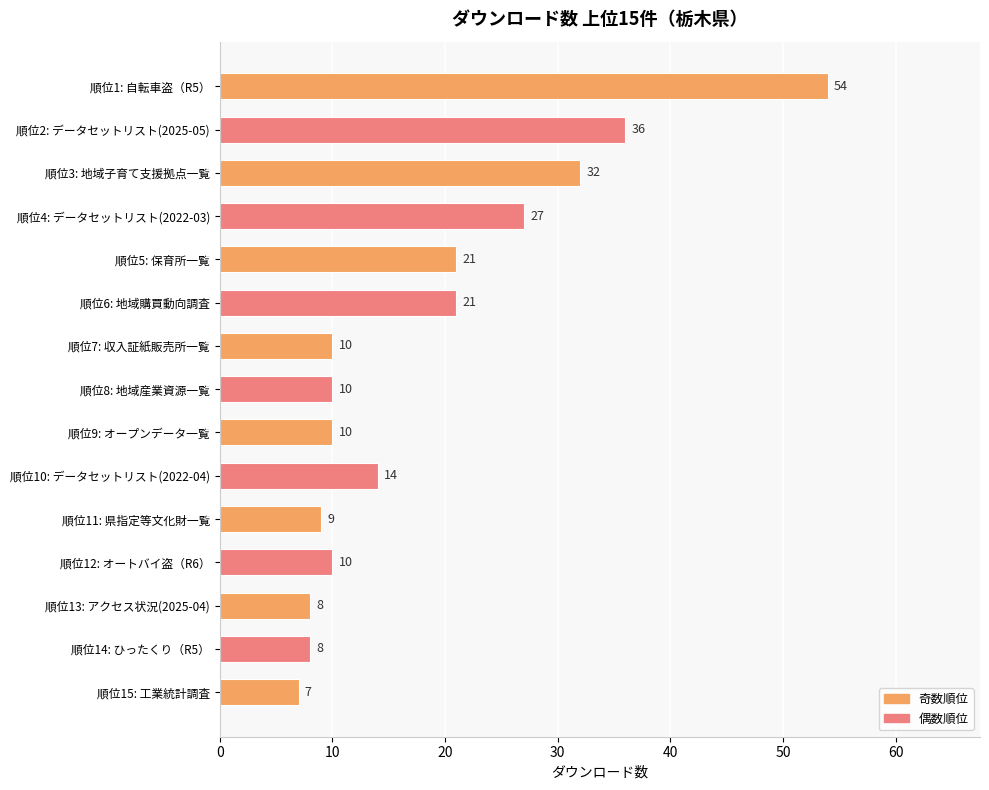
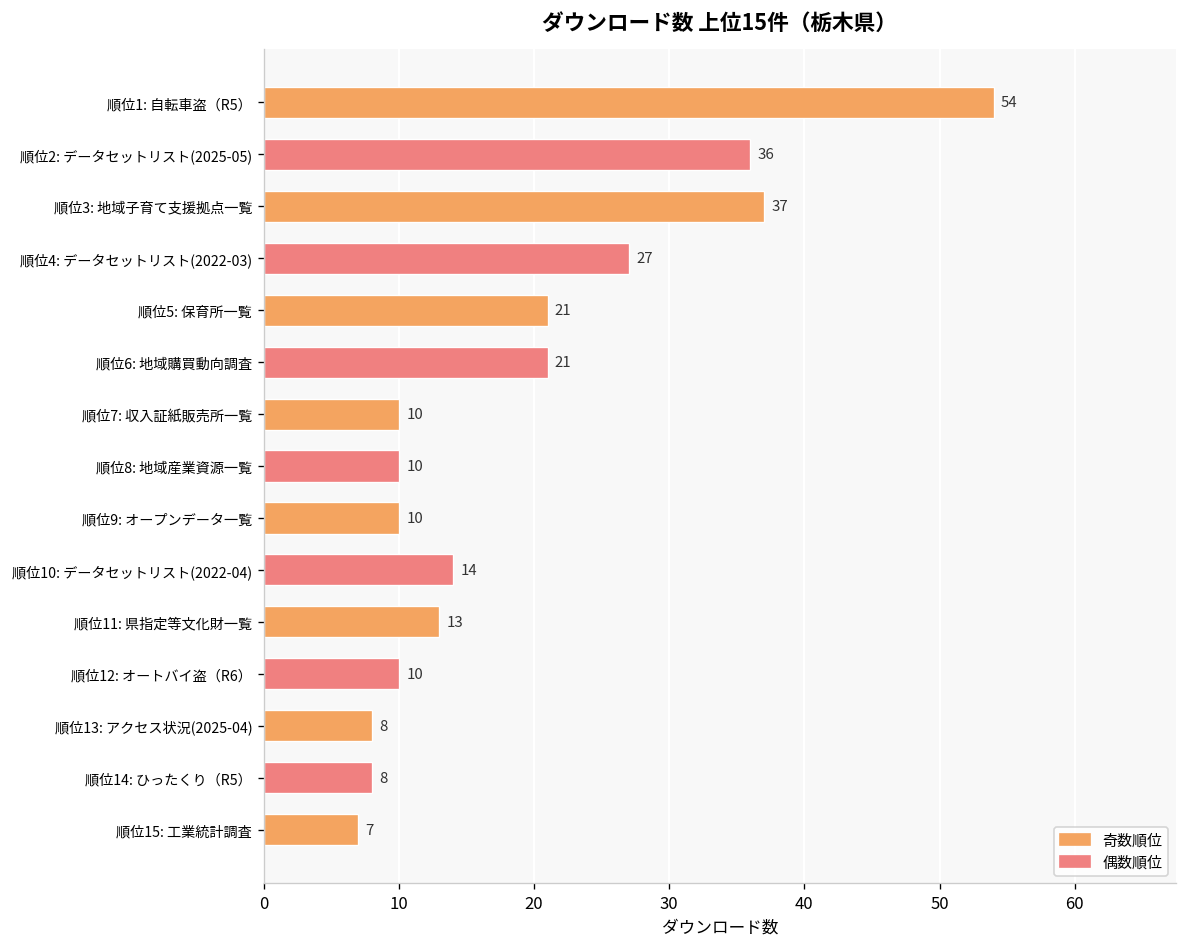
  {
    "順位1: 自転車盗（R5）": 54,
    "順位2: データセットリスト(2025-05)": 36,
-   "順位3: 地域子育て支援拠点一覧": 32,
+   "順位3: 地域子育て支援拠点一覧": 37,
    "順位4: データセットリスト(2022-03)": 27,
    "順位5: 保育所一覧": 21,
    "順位6: 地域購買動向調査": 21,
    "順位7: 収入証紙販売所一覧": 10,
    "順位8: 地域産業資源一覧": 10,
    "順位9: オープンデータ一覧": 10,
    "順位10: データセットリスト(2022-04)": 14,
-   "順位11: 県指定等文化財一覧": 9,
+   "順位11: 県指定等文化財一覧": 13,
    "順位12: オートバイ盗（R6）": 10,
    "順位13: アクセス状況(2025-04)": 8,
    "順位14: ひったくり（R5）": 8,
    "順位15: 工業統計調査": 7
  }
